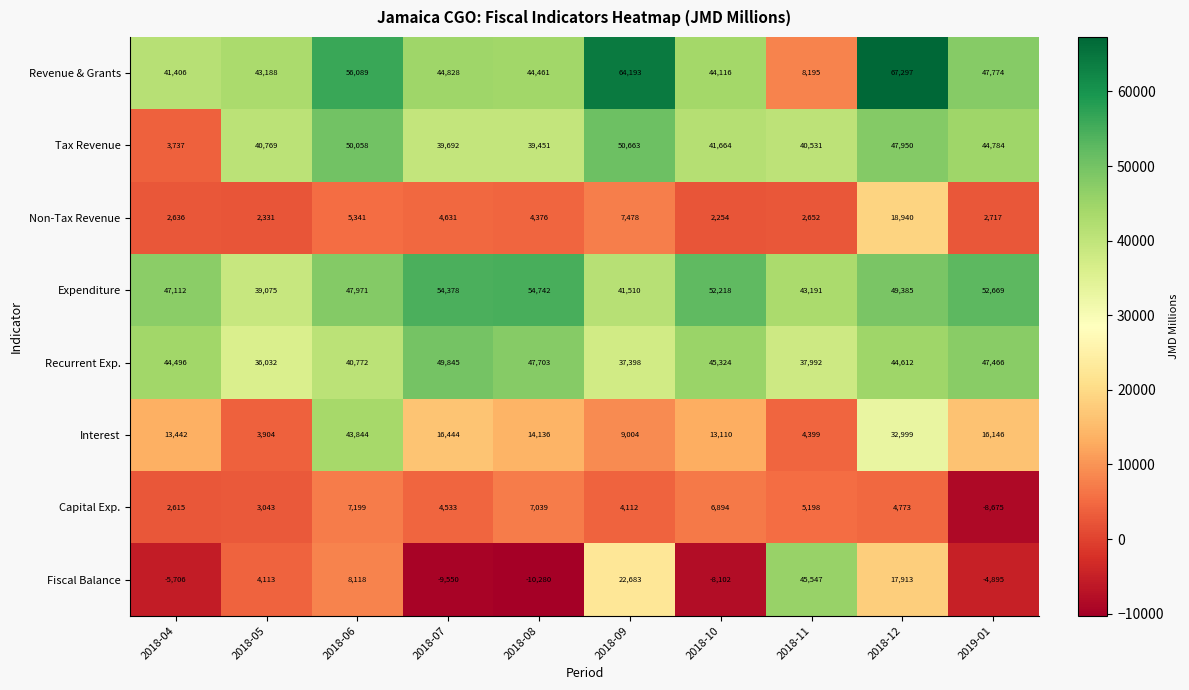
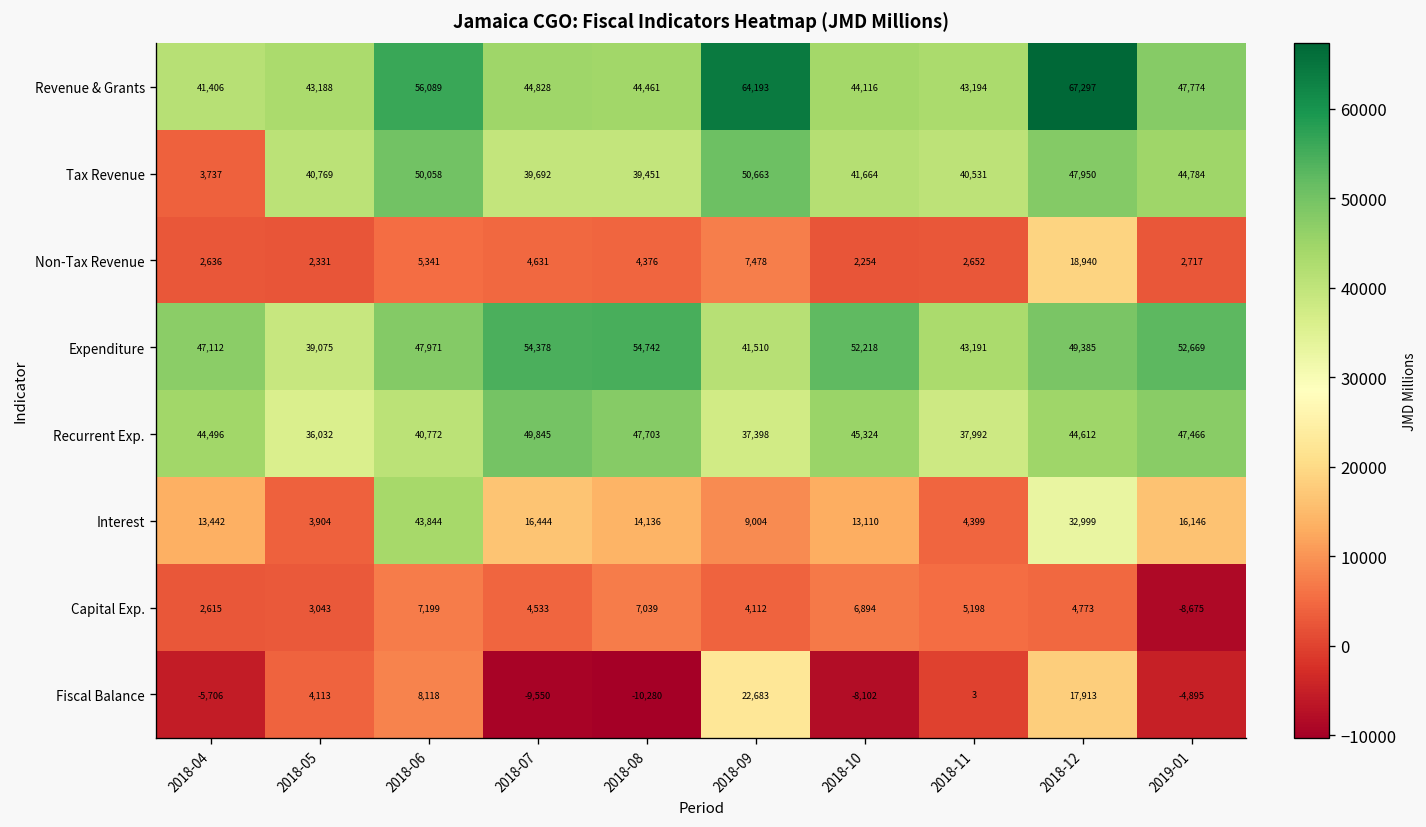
  {
    "Revenue & Grants": {
      "2018-04": "41,406",
      "2018-05": "43,188",
      "2018-06": "56,089",
      "2018-07": "44,828",
      "2018-08": "44,461",
      "2018-09": "64,193",
      "2018-10": "44,116",
-     "2018-11": "8,195",
+     "2018-11": "43,194",
      "2018-12": "67,297",
      "2019-01": "47,774"
    },
    "Tax Revenue": {
      "2018-04": "3,737",
      "2018-05": "40,769",
      "2018-06": "50,058",
      "2018-07": "39,692",
      "2018-08": "39,451",
      "2018-09": "50,663",
      "2018-10": "41,664",
      "2018-11": "40,531",
      "2018-12": "47,950",
      "2019-01": "44,784"
    },
    "Non-Tax Revenue": {
      "2018-04": "2,636",
      "2018-05": "2,331",
      "2018-06": "5,341",
      "2018-07": "4,631",
      "2018-08": "4,376",
      "2018-09": "7,478",
      "2018-10": "2,254",
      "2018-11": "2,652",
      "2018-12": "18,940",
      "2019-01": "2,717"
    },
    "Expenditure": {
      "2018-04": "47,112",
      "2018-05": "39,075",
      "2018-06": "47,971",
      "2018-07": "54,378",
      "2018-08": "54,742",
      "2018-09": "41,510",
      "2018-10": "52,218",
      "2018-11": "43,191",
      "2018-12": "49,385",
      "2019-01": "52,669"
    },
    "Recurrent Exp.": {
      "2018-04": "44,496",
      "2018-05": "36,032",
      "2018-06": "40,772",
      "2018-07": "49,845",
      "2018-08": "47,703",
      "2018-09": "37,398",
      "2018-10": "45,324",
      "2018-11": "37,992",
      "2018-12": "44,612",
      "2019-01": "47,466"
    },
    "Interest": {
      "2018-04": "13,442",
      "2018-05": "3,904",
      "2018-06": "43,844",
      "2018-07": "16,444",
      "2018-08": "14,136",
      "2018-09": "9,004",
      "2018-10": "13,110",
      "2018-11": "4,399",
      "2018-12": "32,999",
      "2019-01": "16,146"
    },
    "Capital Exp.": {
      "2018-04": "2,615",
      "2018-05": "3,043",
      "2018-06": "7,199",
      "2018-07": "4,533",
      "2018-08": "7,039",
      "2018-09": "4,112",
      "2018-10": "6,894",
      "2018-11": "5,198",
      "2018-12": "4,773",
      "2019-01": "-8,675"
    },
    "Fiscal Balance": {
      "2018-04": "-5,706",
      "2018-05": "4,113",
      "2018-06": "8,118",
      "2018-07": "-9,550",
      "2018-08": "-10,280",
      "2018-09": "22,683",
      "2018-10": "-8,102",
-     "2018-11": "45,547",
+     "2018-11": "3",
      "2018-12": "17,913",
      "2019-01": "-4,895"
    }
  }
